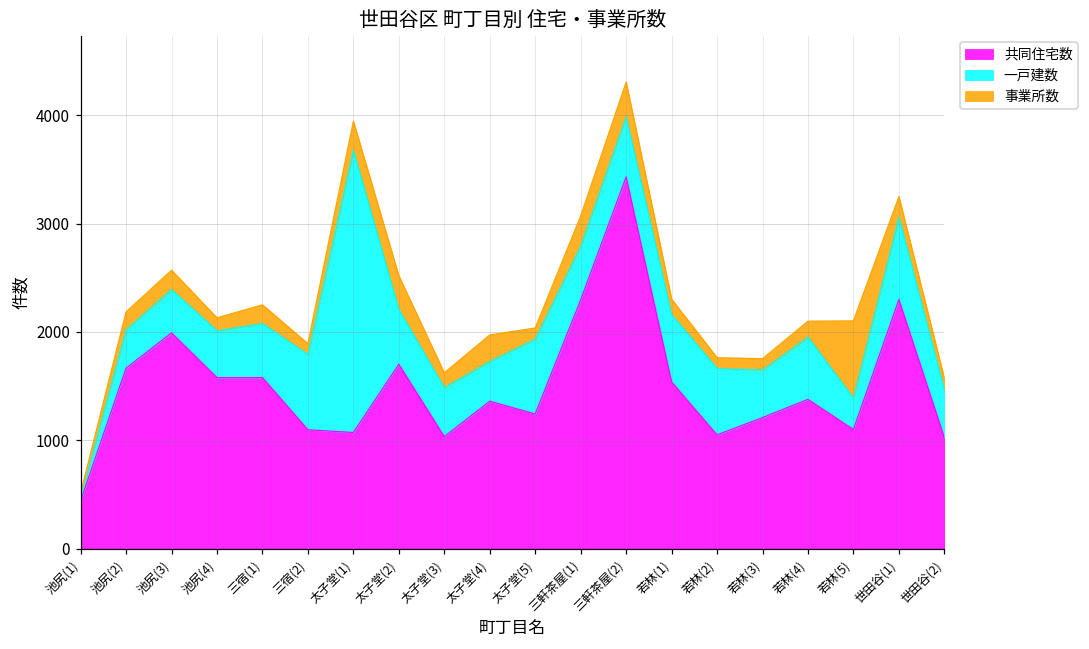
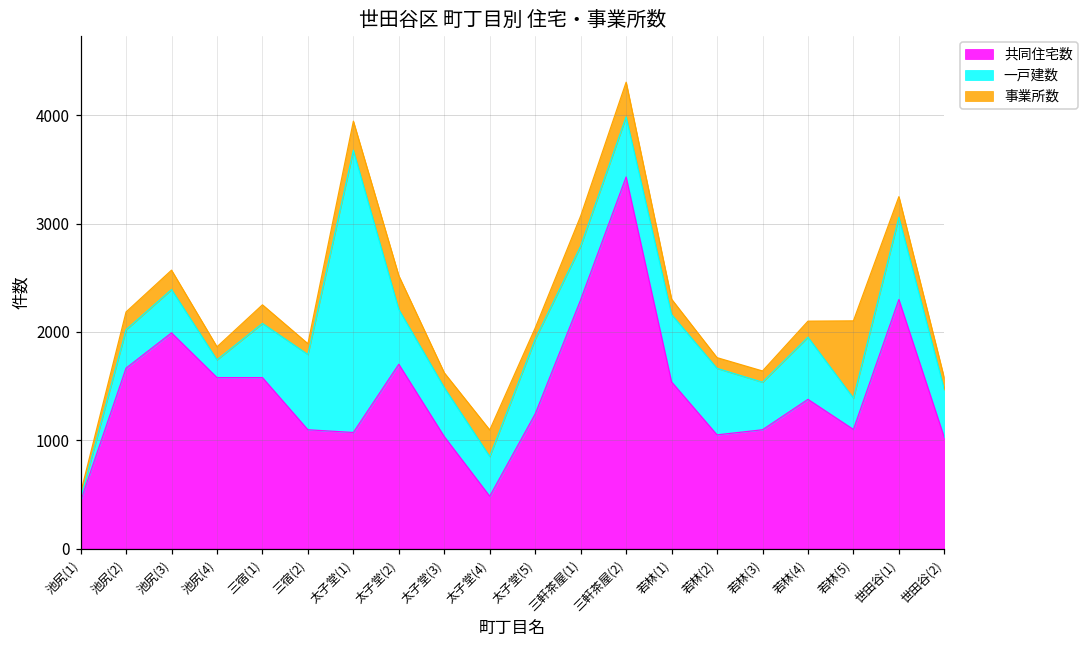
  {
    "共同住宅数": {
      "池尻(2)": 1700,
      "池尻(3)": 2000,
      "池尻(4)": 1600,
      "三宿(1)": 1600,
      "三宿(2)": 1100,
      "太子堂(1)": 1100,
      "太子堂(2)": 1700,
      "太子堂(3)": 1000,
-     "太子堂(4)": 1400,
+     "太子堂(4)": 500,
      "太子堂(5)": 1200,
      "三軒茶屋(1)": 2300,
      "三軒茶屋(2)": 3400,
      "若林(1)": 1500,
      "若林(2)": 1100,
-     "若林(3)": 1200,
+     "若林(3)": 1100,
      "若林(4)": 1400,
      "若林(5)": 1100,
      "世田谷(1)": 2300,
      "世田谷(2)": 1000
    },
    "一戸建数": {
      "池尻(2)": 400,
      "池尻(3)": 400,
-     "池尻(4)": 400,
+     "池尻(4)": 200,
      "三宿(1)": 500,
      "三宿(2)": 700,
      "太子堂(1)": 2600,
      "太子堂(2)": 500,
      "太子堂(3)": 500,
      "太子堂(4)": 400,
      "太子堂(5)": 700,
      "三軒茶屋(1)": 500,
      "三軒茶屋(2)": 600,
      "若林(1)": 600,
      "若林(2)": 600,
      "若林(3)": 400,
      "若林(4)": 600,
      "若林(5)": 300,
      "世田谷(1)": 800,
      "世田谷(2)": 400
    },
    "事業所数": {
      "池尻(1)": 100,
      "池尻(2)": 200,
      "池尻(3)": 200,
      "池尻(4)": 100,
      "三宿(1)": 200,
      "三宿(2)": 100,
      "太子堂(1)": 300,
      "太子堂(2)": 300,
      "太子堂(3)": 100,
      "太子堂(4)": 200,
      "太子堂(5)": 100,
      "三軒茶屋(1)": 300,
      "三軒茶屋(2)": 300,
      "若林(1)": 100,
      "若林(2)": 100,
      "若林(3)": 100,
      "若林(4)": 100,
      "若林(5)": 700,
      "世田谷(1)": 200,
      "世田谷(2)": 100
    }
  }
